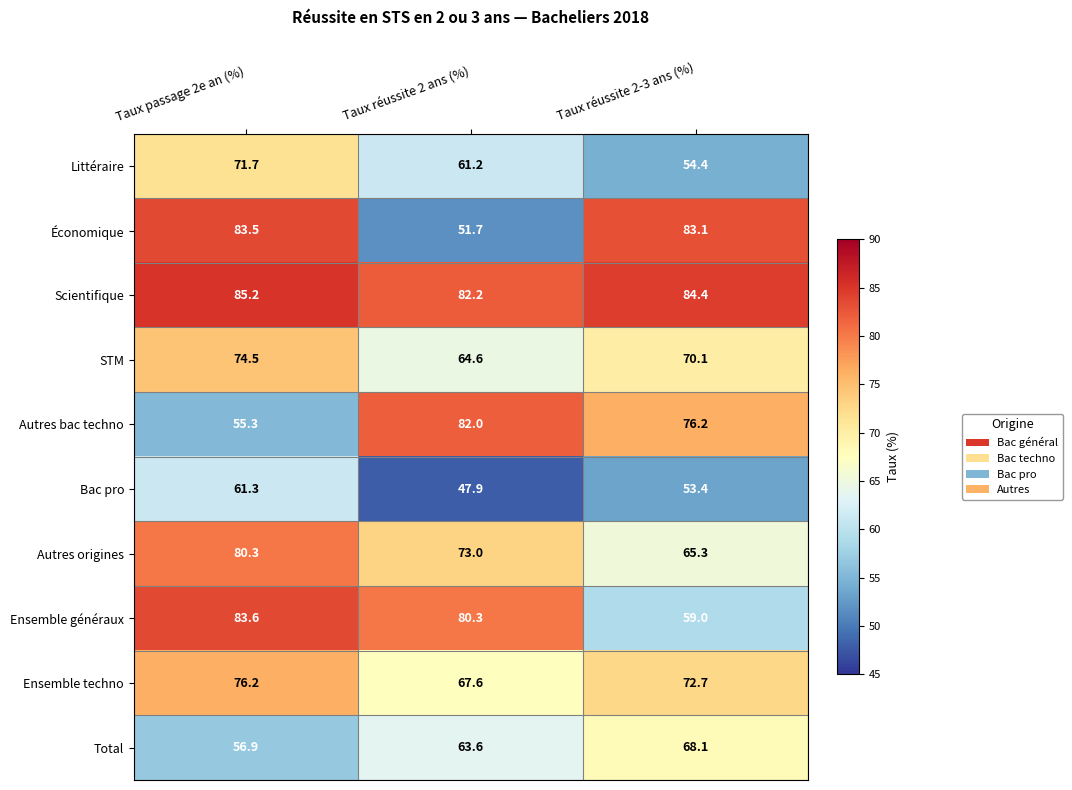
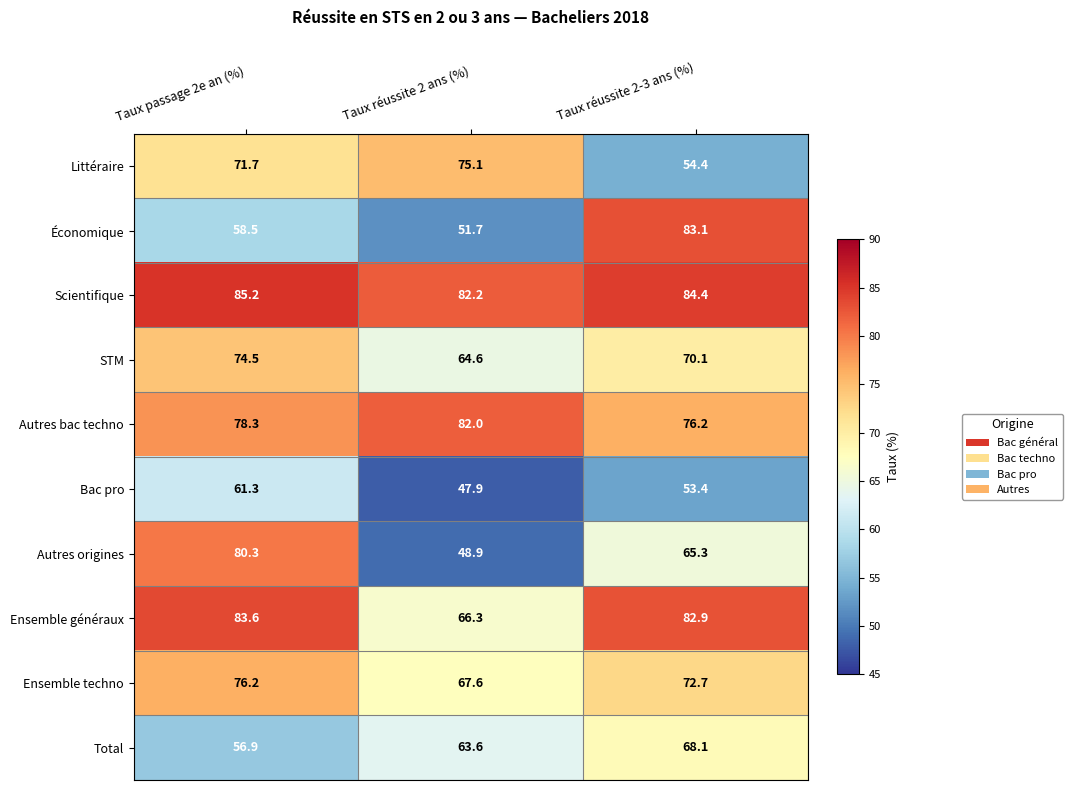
  {
    "Littéraire": {
      "Taux passage 2e an (%)": 71.7,
-     "Taux réussite 2 ans (%)": 61.2,
+     "Taux réussite 2 ans (%)": 75.1,
      "Taux réussite 2-3 ans (%)": 54.4
    },
    "Économique": {
-     "Taux passage 2e an (%)": 83.5,
+     "Taux passage 2e an (%)": 58.5,
      "Taux réussite 2 ans (%)": 51.7,
      "Taux réussite 2-3 ans (%)": 83.1
    },
    "Scientifique": {
      "Taux passage 2e an (%)": 85.2,
      "Taux réussite 2 ans (%)": 82.2,
      "Taux réussite 2-3 ans (%)": 84.4
    },
    "STM": {
      "Taux passage 2e an (%)": 74.5,
      "Taux réussite 2 ans (%)": 64.6,
      "Taux réussite 2-3 ans (%)": 70.1
    },
    "Autres bac techno": {
-     "Taux passage 2e an (%)": 55.3,
+     "Taux passage 2e an (%)": 78.3,
      "Taux réussite 2 ans (%)": 82.0,
      "Taux réussite 2-3 ans (%)": 76.2
    },
    "Bac pro": {
      "Taux passage 2e an (%)": 61.3,
      "Taux réussite 2 ans (%)": 47.9,
      "Taux réussite 2-3 ans (%)": 53.4
    },
    "Autres origines": {
      "Taux passage 2e an (%)": 80.3,
-     "Taux réussite 2 ans (%)": 73.0,
+     "Taux réussite 2 ans (%)": 48.9,
      "Taux réussite 2-3 ans (%)": 65.3
    },
    "Ensemble généraux": {
      "Taux passage 2e an (%)": 83.6,
-     "Taux réussite 2 ans (%)": 80.3,
-     "Taux réussite 2-3 ans (%)": 59.0
+     "Taux réussite 2 ans (%)": 66.3,
+     "Taux réussite 2-3 ans (%)": 82.9
    },
    "Ensemble techno": {
      "Taux passage 2e an (%)": 76.2,
      "Taux réussite 2 ans (%)": 67.6,
      "Taux réussite 2-3 ans (%)": 72.7
    },
    "Total": {
      "Taux passage 2e an (%)": 56.9,
      "Taux réussite 2 ans (%)": 63.6,
      "Taux réussite 2-3 ans (%)": 68.1
    }
  }
